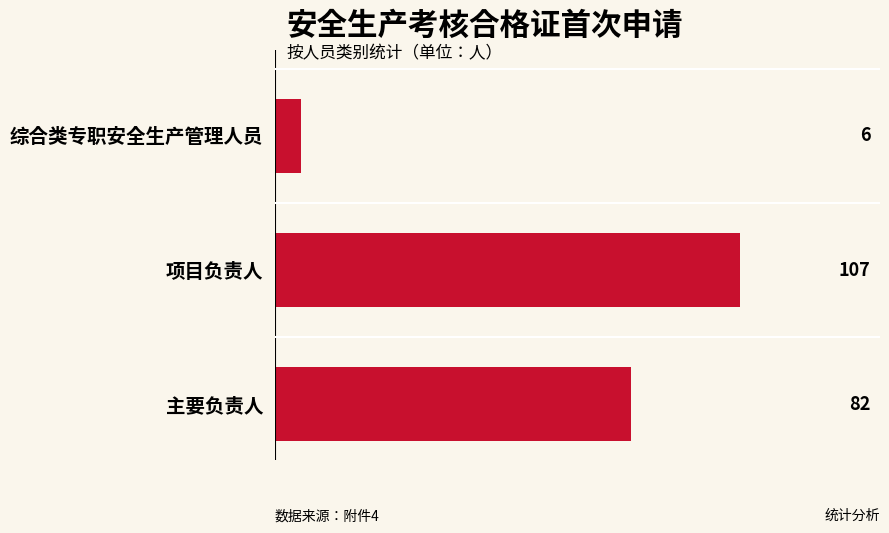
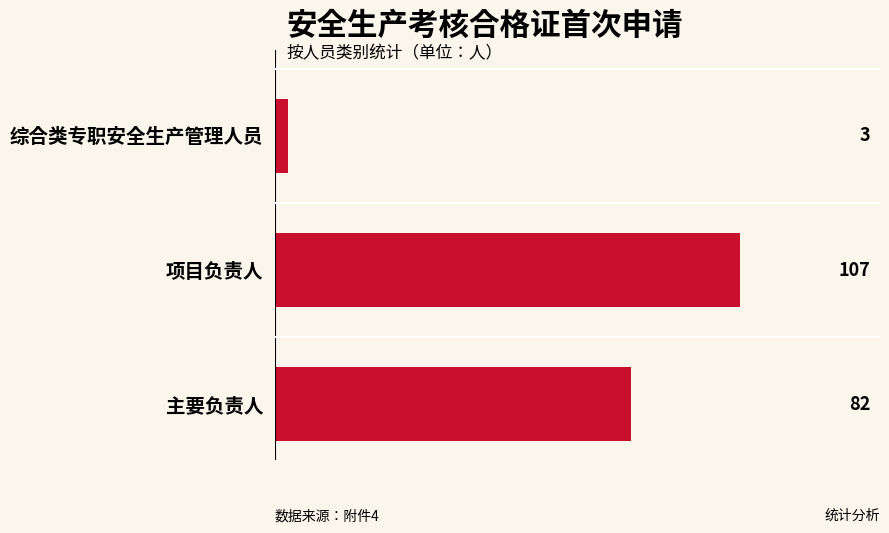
  {
-   "综合类专职安全生产管理人员": 6
+   "综合类专职安全生产管理人员": 3
  }
